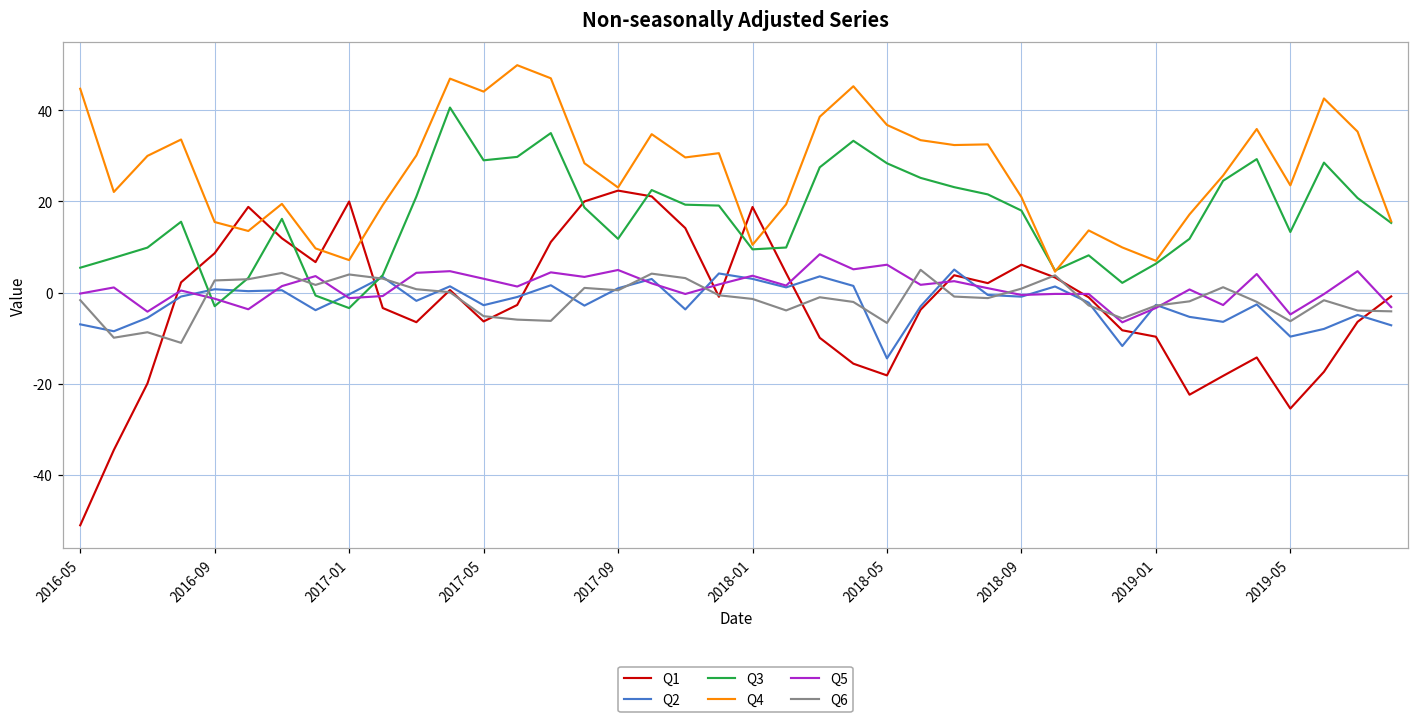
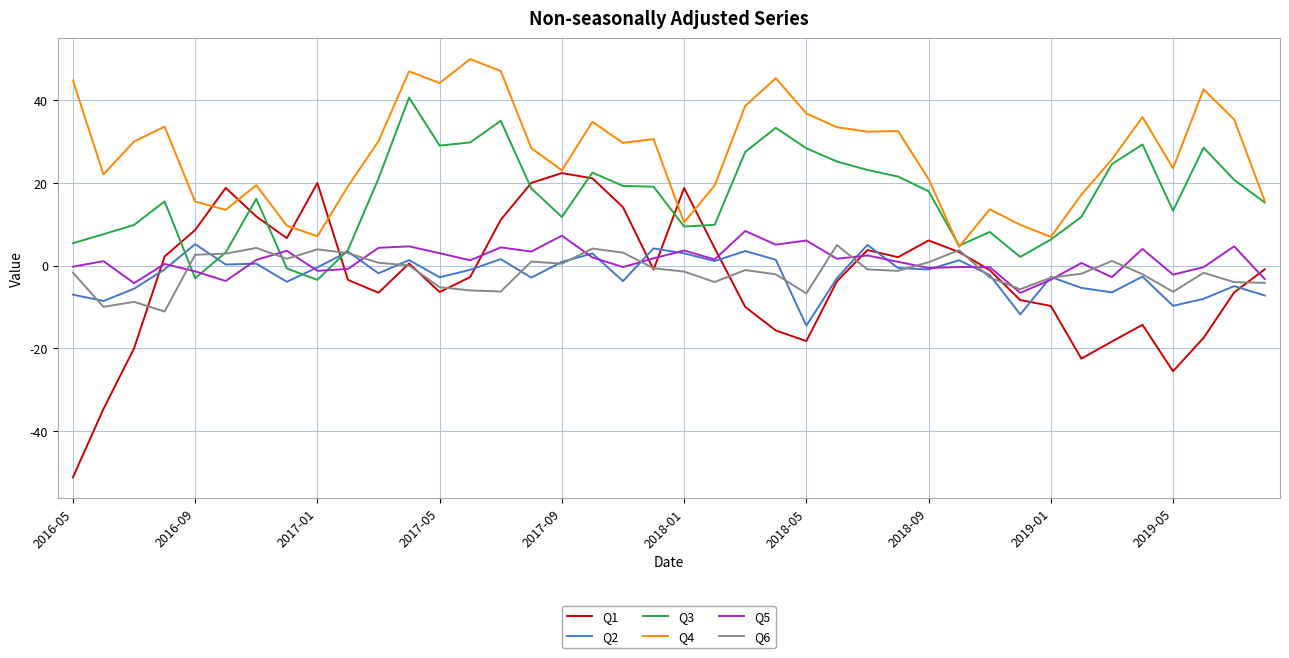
  {
    "Q1": {
      "2016-05": -51,
      "2016-09": 9,
      "2017-01": 20,
      "2017-05": -6,
      "2017-09": 22,
      "2018-01": 19,
      "2018-05": -18,
      "2018-09": 6,
      "2019-01": -10,
      "2019-05": -25
    },
    "Q2": {
      "2016-05": -7,
-     "2016-09": 1,
+     "2016-09": 5,
      "2017-01": 0,
      "2017-05": -3,
      "2018-01": 3,
      "2018-05": -14,
      "2019-05": -10
    },
    "Q3": {
      "2016-05": 5,
      "2016-09": -3,
      "2017-01": -3,
      "2017-05": 29,
      "2017-09": 12,
      "2018-01": 9,
      "2018-05": 28,
      "2018-09": 18,
      "2019-01": 6,
      "2019-05": 13
    },
    "Q4": {
      "2016-05": 45,
      "2016-09": 15,
      "2017-01": 7,
      "2017-05": 44,
      "2017-09": 23,
      "2018-01": 10,
      "2018-05": 37,
      "2018-09": 21,
      "2019-01": 7,
      "2019-05": 24
    },
    "Q5": {
      "2016-05": 0,
      "2016-09": -1,
      "2017-01": -1,
      "2017-05": 3,
-     "2017-09": 5,
+     "2017-09": 7,
      "2018-01": 4,
      "2018-05": 6,
-     "2019-05": -5
+     "2019-05": -2
    },
    "Q6": {
      "2016-05": -2,
      "2016-09": 3,
      "2017-01": 4,
      "2017-05": -5,
      "2018-01": -1,
      "2018-05": -7,
      "2018-09": 1,
      "2019-05": -6
    }
  }
